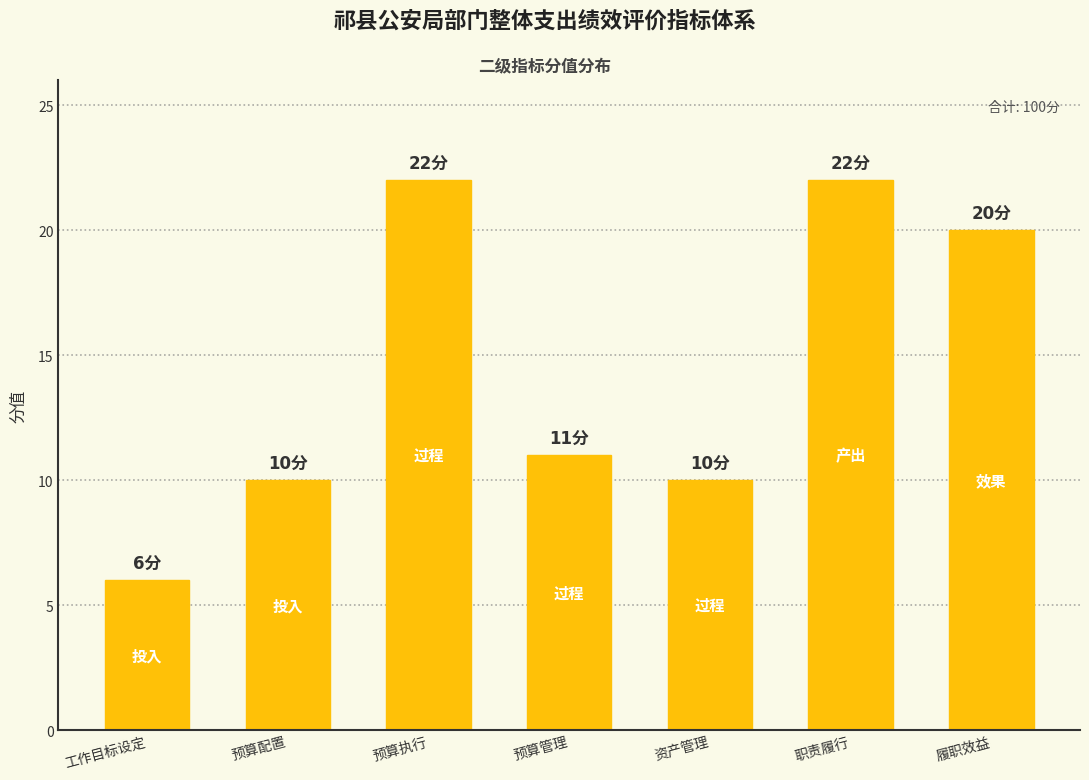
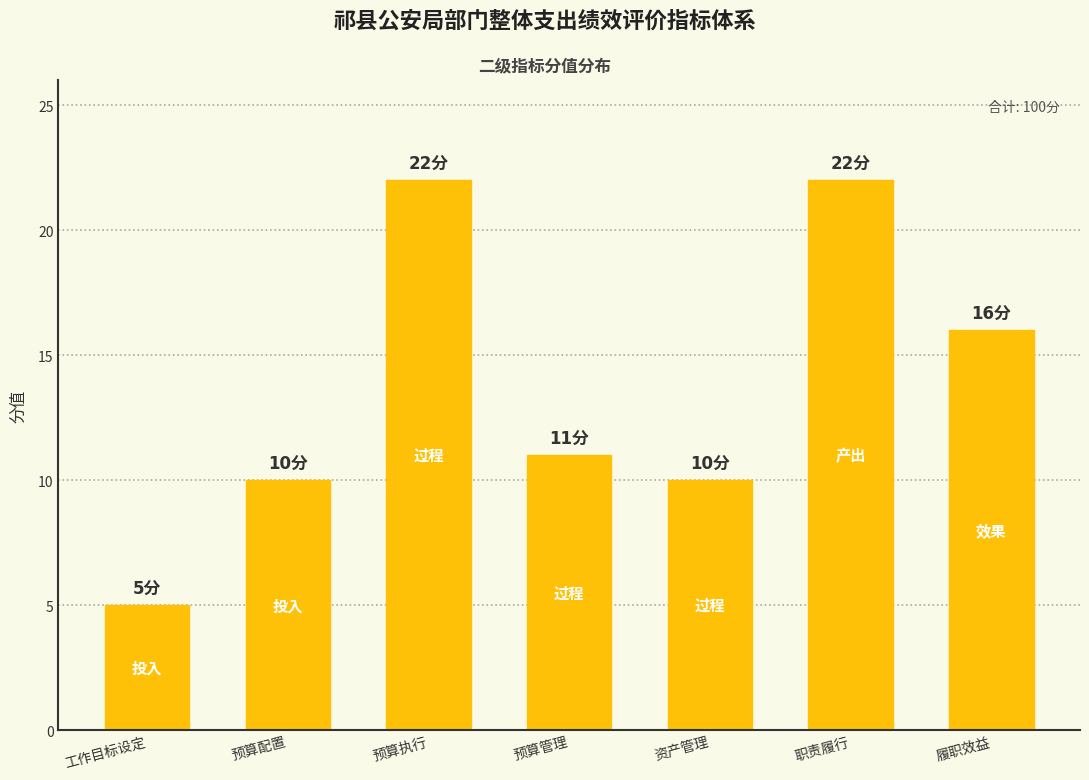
  {
-   "工作目标设定": "6分",
+   "工作目标设定": "5分",
    "预算配置": "10分",
    "预算执行": "22分",
    "预算管理": "11分",
    "资产管理": "10分",
    "职责履行": "22分",
-   "履职效益": "20分"
+   "履职效益": "16分"
  }
